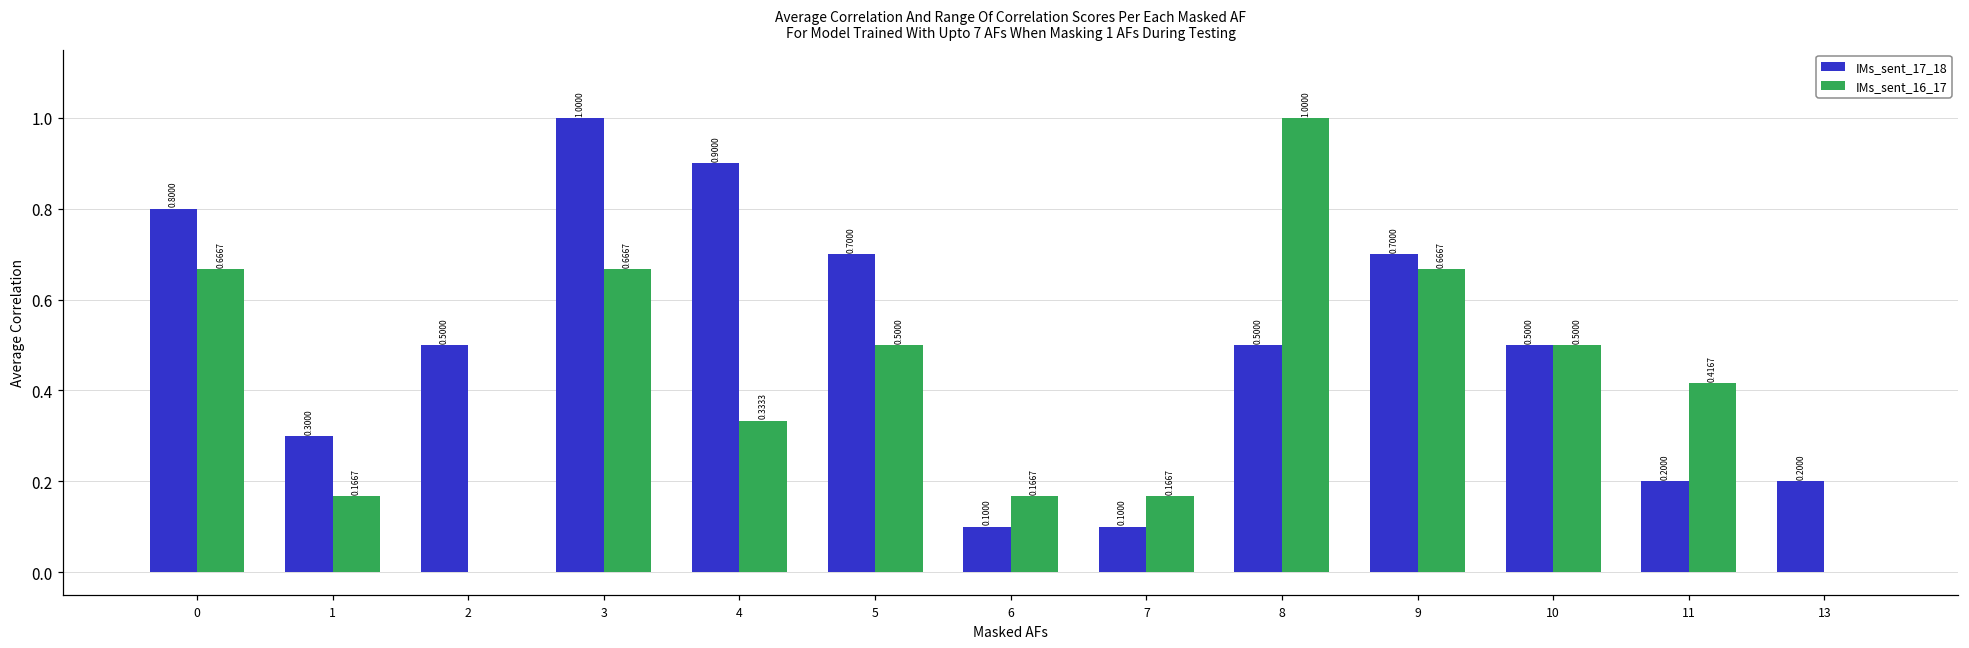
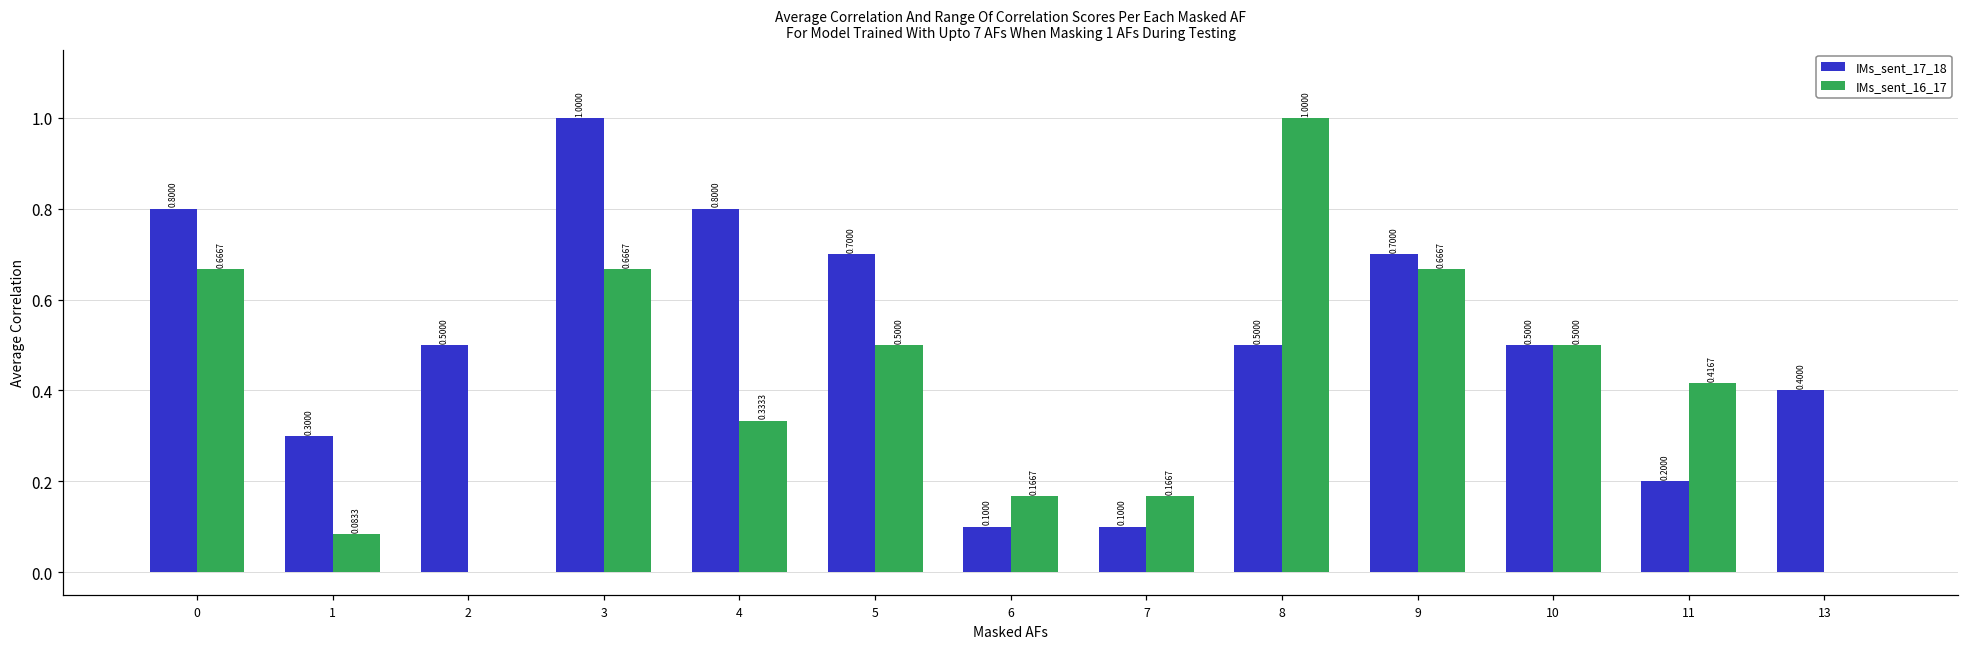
  {
    "IMs_sent_17_18": {
      "0": 0.8000,
      "1": 0.3000,
      "2": 0.5000,
      "3": 1.0000,
-     "4": 0.9000,
+     "4": 0.8000,
      "5": 0.7000,
      "6": 0.1000,
      "7": 0.1000,
      "8": 0.5000,
      "9": 0.7000,
      "10": 0.5000,
      "11": 0.2000,
-     "13": 0.2000
+     "13": 0.4000
    },
    "IMs_sent_16_17": {
      "0": 0.6667,
-     "1": 0.1667,
+     "1": 0.0833,
      "3": 0.6667,
      "4": 0.3333,
      "5": 0.5000,
      "6": 0.1667,
      "7": 0.1667,
      "8": 1.0000,
      "9": 0.6667,
      "10": 0.5000,
      "11": 0.4167
    }
  }
